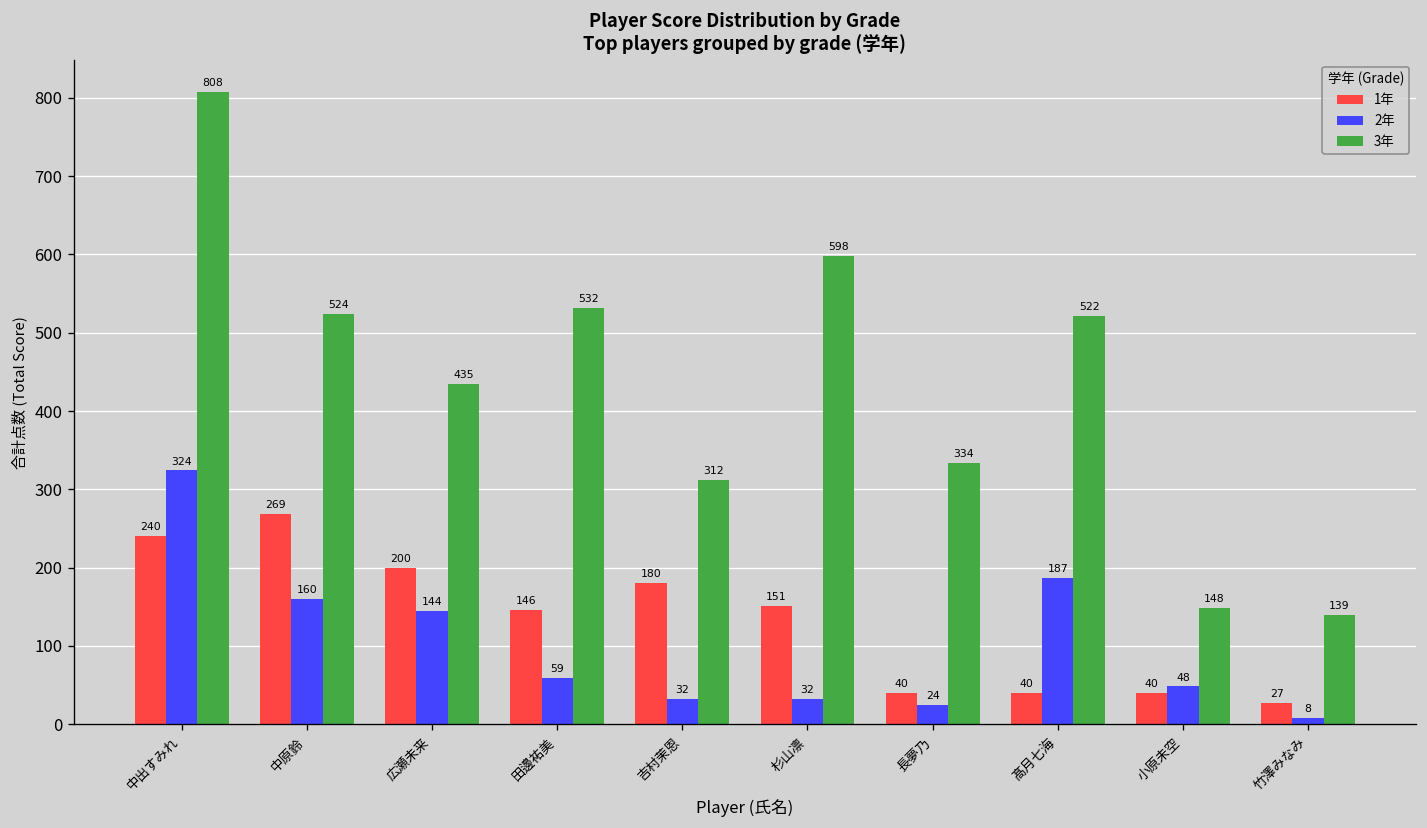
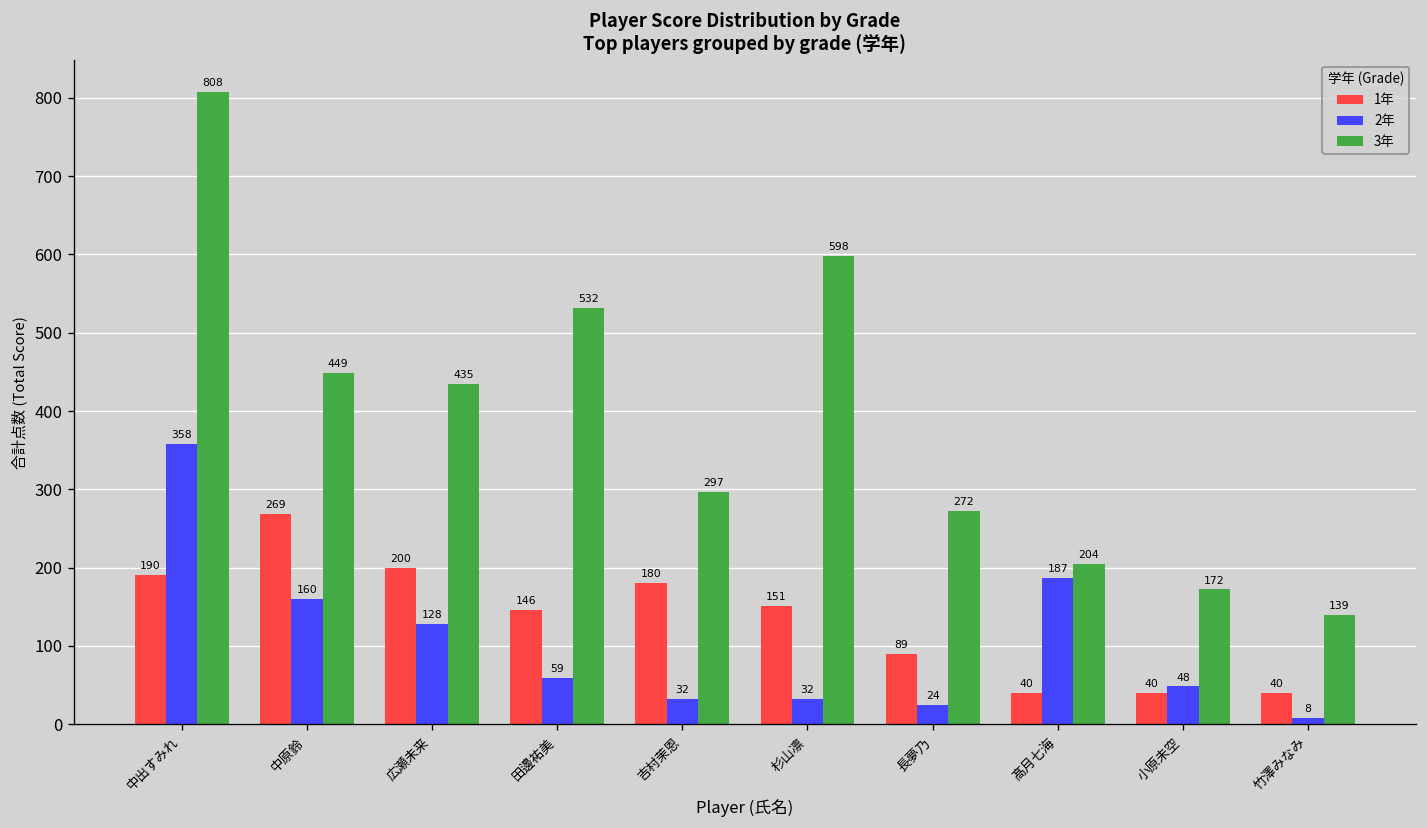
  {
    "1年": {
-     "中出すみれ": 240,
+     "中出すみれ": 190,
      "中原鈴": 269,
      "広瀬未来": 200,
      "田邊祐美": 146,
      "吉村茉恩": 180,
      "杉山凛": 151,
-     "長夢乃": 40,
+     "長夢乃": 89,
      "髙月七海": 40,
      "小原未空": 40,
-     "竹澤みなみ": 27
+     "竹澤みなみ": 40
    },
    "2年": {
-     "中出すみれ": 324,
+     "中出すみれ": 358,
      "中原鈴": 160,
-     "広瀬未来": 144,
+     "広瀬未来": 128,
      "田邊祐美": 59,
      "吉村茉恩": 32,
      "杉山凛": 32,
      "長夢乃": 24,
      "髙月七海": 187,
      "小原未空": 48,
      "竹澤みなみ": 8
    },
    "3年": {
      "中出すみれ": 808,
-     "中原鈴": 524,
+     "中原鈴": 449,
      "広瀬未来": 435,
      "田邊祐美": 532,
-     "吉村茉恩": 312,
+     "吉村茉恩": 297,
      "杉山凛": 598,
-     "長夢乃": 334,
-     "髙月七海": 522,
-     "小原未空": 148,
+     "長夢乃": 272,
+     "髙月七海": 204,
+     "小原未空": 172,
      "竹澤みなみ": 139
    }
  }
